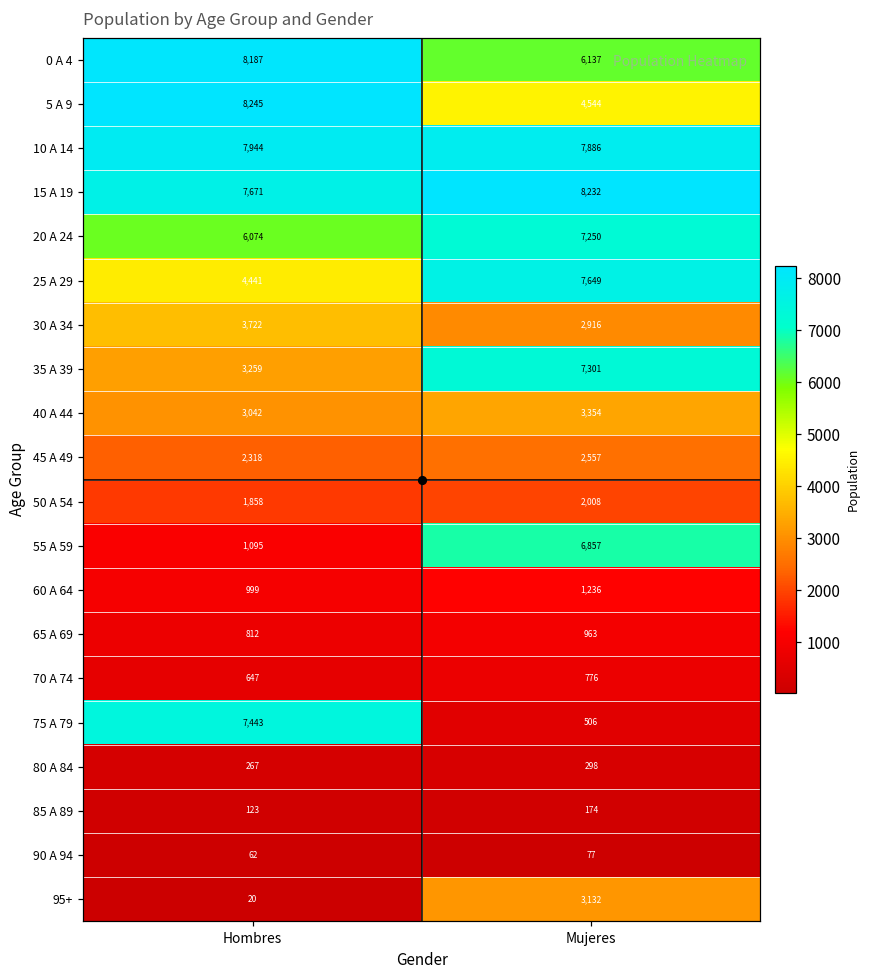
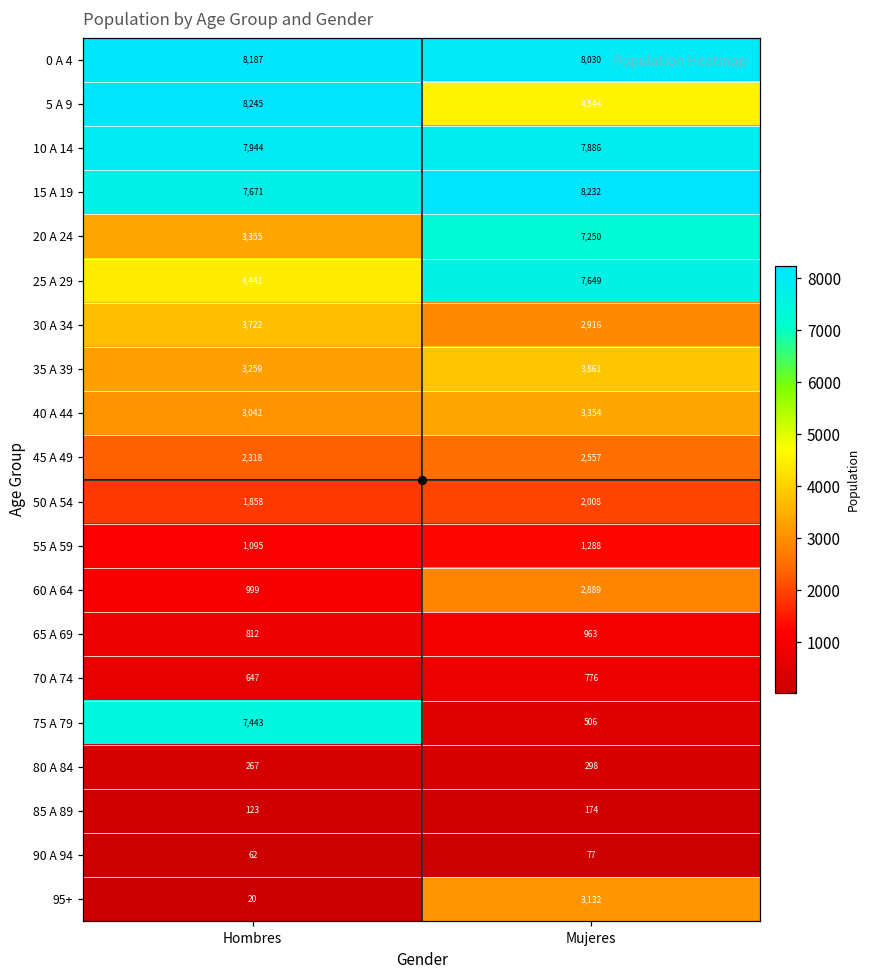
  {
    "0 A 4": {
      "Hombres": "8,187",
-     "Mujeres": "6,137"
+     "Mujeres": "8,030"
    },
    "5 A 9": {
      "Hombres": "8,245",
      "Mujeres": "4,544"
    },
    "10 A 14": {
      "Hombres": "7,944",
      "Mujeres": "7,886"
    },
    "15 A 19": {
      "Hombres": "7,671",
      "Mujeres": "8,232"
    },
    "20 A 24": {
-     "Hombres": "6,074",
+     "Hombres": "3,355",
      "Mujeres": "7,250"
    },
    "25 A 29": {
      "Hombres": "4,441",
      "Mujeres": "7,649"
    },
    "30 A 34": {
      "Hombres": "3,722",
      "Mujeres": "2,916"
    },
    "35 A 39": {
      "Hombres": "3,259",
-     "Mujeres": "7,301"
+     "Mujeres": "3,861"
    },
    "40 A 44": {
      "Hombres": "3,042",
      "Mujeres": "3,354"
    },
    "45 A 49": {
      "Hombres": "2,318",
      "Mujeres": "2,557"
    },
    "50 A 54": {
      "Hombres": "1,858",
      "Mujeres": "2,008"
    },
    "55 A 59": {
      "Hombres": "1,095",
-     "Mujeres": "6,857"
+     "Mujeres": "1,288"
    },
    "60 A 64": {
      "Hombres": "999",
-     "Mujeres": "1,236"
+     "Mujeres": "2,889"
    },
    "65 A 69": {
      "Hombres": "812",
      "Mujeres": "963"
    },
    "70 A 74": {
      "Hombres": "647",
      "Mujeres": "776"
    },
    "75 A 79": {
      "Hombres": "7,443",
      "Mujeres": "506"
    },
    "80 A 84": {
      "Hombres": "267",
      "Mujeres": "298"
    },
    "85 A 89": {
      "Hombres": "123",
      "Mujeres": "174"
    },
    "90 A 94": {
      "Hombres": "62",
      "Mujeres": "77"
    },
    "95+": {
      "Hombres": "20",
      "Mujeres": "3,132"
    }
  }
